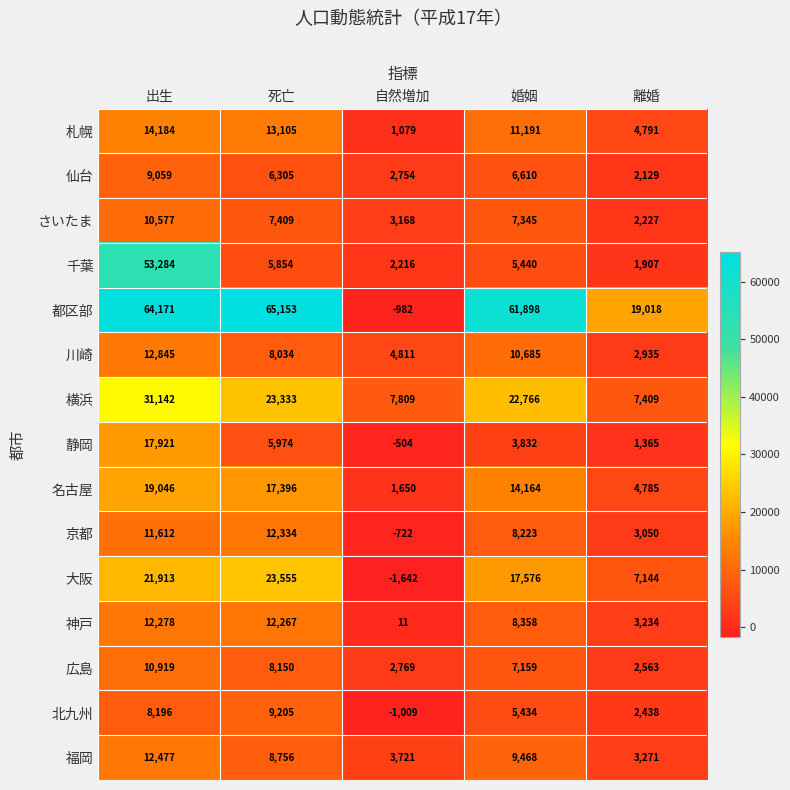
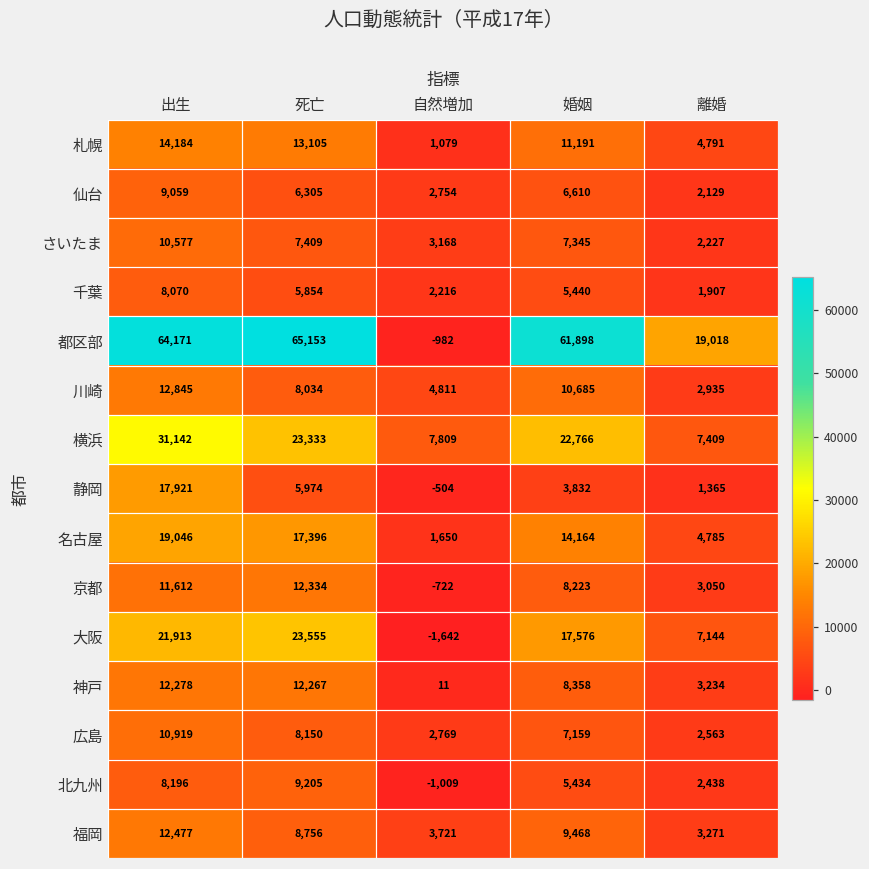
  {
    "札幌": {
      "出生": "14,184",
      "死亡": "13,105",
      "自然増加": "1,079",
      "婚姻": "11,191",
      "離婚": "4,791"
    },
    "仙台": {
      "出生": "9,059",
      "死亡": "6,305",
      "自然増加": "2,754",
      "婚姻": "6,610",
      "離婚": "2,129"
    },
    "さいたま": {
      "出生": "10,577",
      "死亡": "7,409",
      "自然増加": "3,168",
      "婚姻": "7,345",
      "離婚": "2,227"
    },
    "千葉": {
-     "出生": "53,284",
+     "出生": "8,070",
      "死亡": "5,854",
      "自然増加": "2,216",
      "婚姻": "5,440",
      "離婚": "1,907"
    },
    "都区部": {
      "出生": "64,171",
      "死亡": "65,153",
      "自然増加": "-982",
      "婚姻": "61,898",
      "離婚": "19,018"
    },
    "川崎": {
      "出生": "12,845",
      "死亡": "8,034",
      "自然増加": "4,811",
      "婚姻": "10,685",
      "離婚": "2,935"
    },
    "横浜": {
      "出生": "31,142",
      "死亡": "23,333",
      "自然増加": "7,809",
      "婚姻": "22,766",
      "離婚": "7,409"
    },
    "静岡": {
      "出生": "17,921",
      "死亡": "5,974",
      "自然増加": "-504",
      "婚姻": "3,832",
      "離婚": "1,365"
    },
    "名古屋": {
      "出生": "19,046",
      "死亡": "17,396",
      "自然増加": "1,650",
      "婚姻": "14,164",
      "離婚": "4,785"
    },
    "京都": {
      "出生": "11,612",
      "死亡": "12,334",
      "自然増加": "-722",
      "婚姻": "8,223",
      "離婚": "3,050"
    },
    "大阪": {
      "出生": "21,913",
      "死亡": "23,555",
      "自然増加": "-1,642",
      "婚姻": "17,576",
      "離婚": "7,144"
    },
    "神戸": {
      "出生": "12,278",
      "死亡": "12,267",
      "自然増加": "11",
      "婚姻": "8,358",
      "離婚": "3,234"
    },
    "広島": {
      "出生": "10,919",
      "死亡": "8,150",
      "自然増加": "2,769",
      "婚姻": "7,159",
      "離婚": "2,563"
    },
    "北九州": {
      "出生": "8,196",
      "死亡": "9,205",
      "自然増加": "-1,009",
      "婚姻": "5,434",
      "離婚": "2,438"
    },
    "福岡": {
      "出生": "12,477",
      "死亡": "8,756",
      "自然増加": "3,721",
      "婚姻": "9,468",
      "離婚": "3,271"
    }
  }
